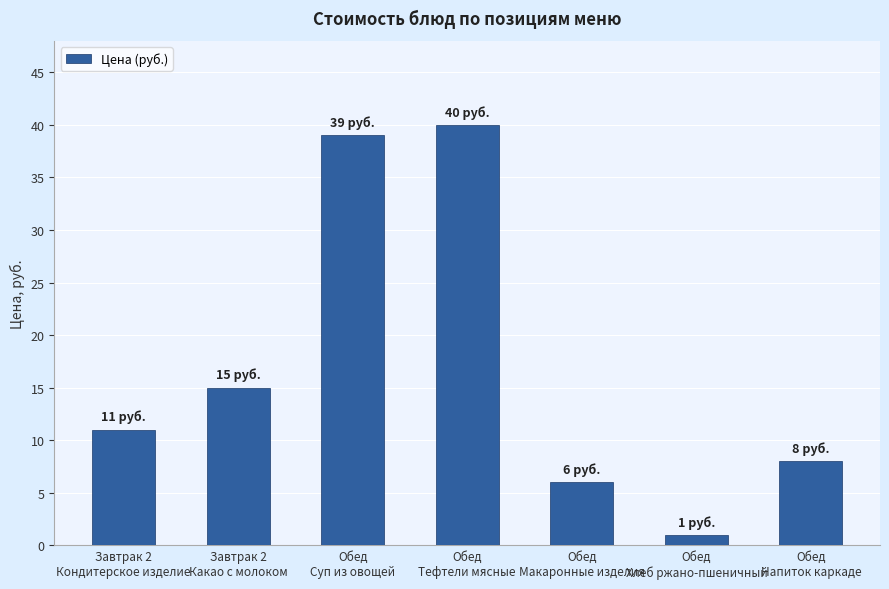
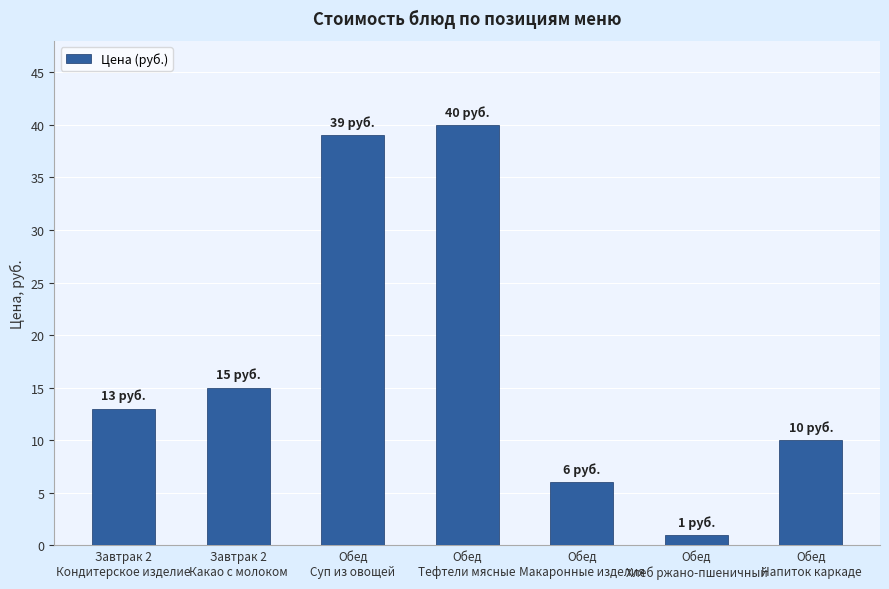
  {
-   "Завтрак 2 Кондитерское изделие": 11,
+   "Завтрак 2 Кондитерское изделие": 13,
    "Завтрак 2 Какао с молоком": 15,
    "Обед Суп из овощей": 39,
    "Обед Тефтели мясные": 40,
    "Обед Хлеб ржано-пшеничный": 1,
-   "Обед Напиток каркаде": 8
+   "Обед Напиток каркаде": 10
  }
